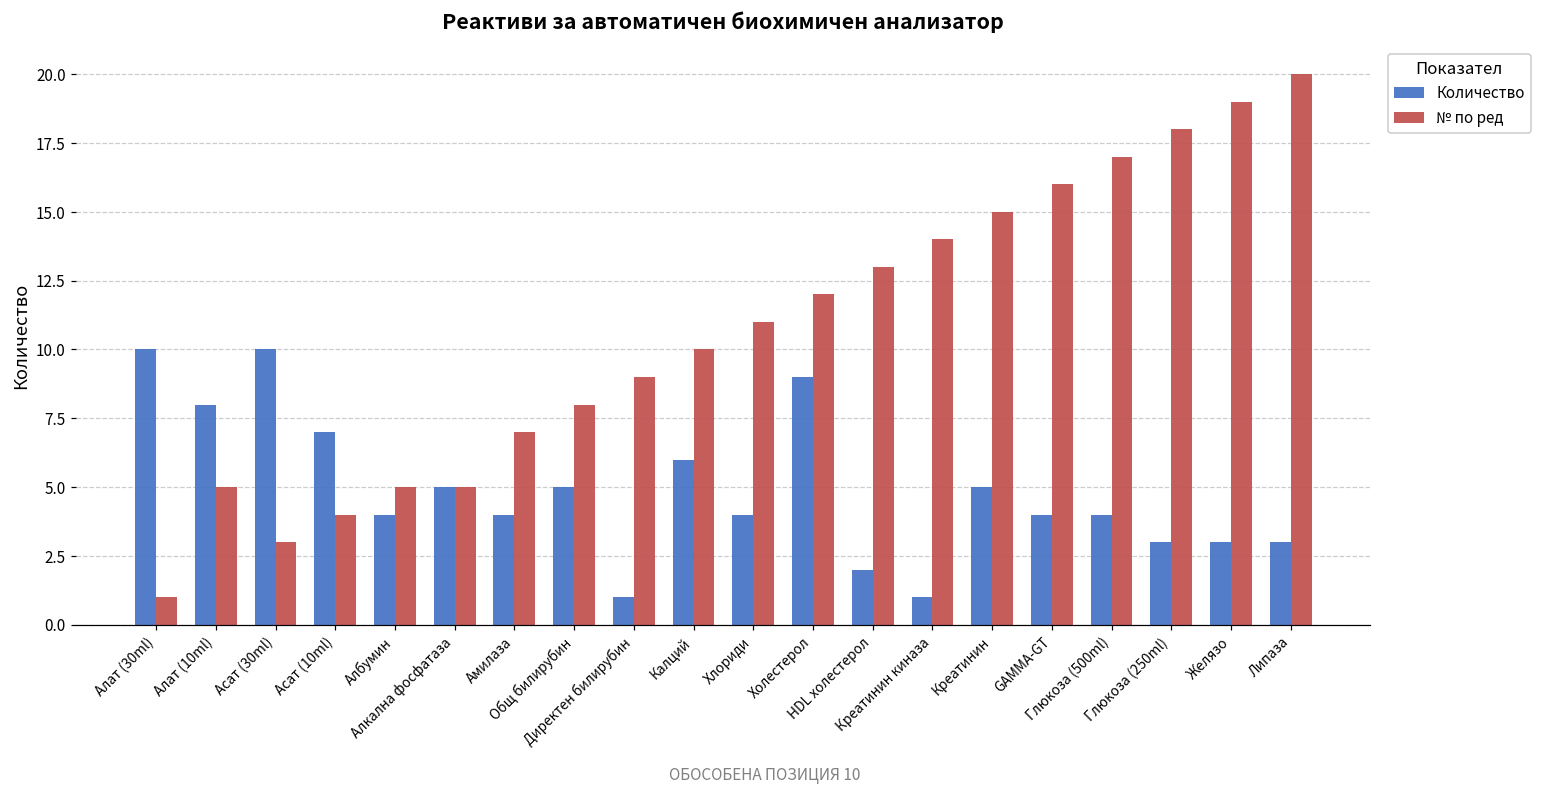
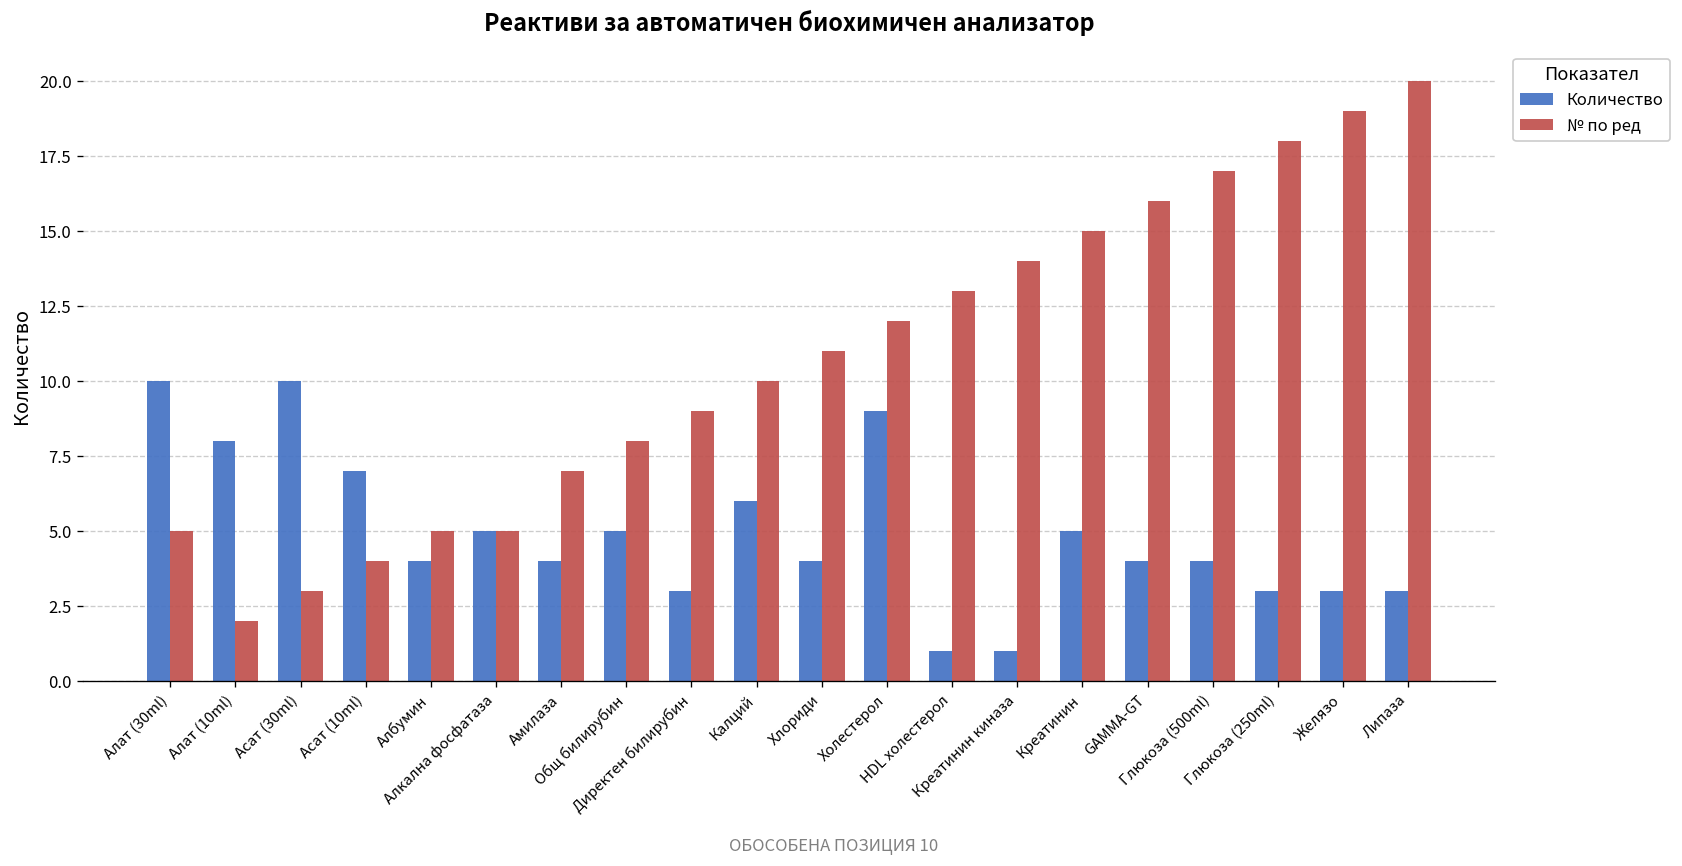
  {
    "Количество": {
      "Алат (30ml)": 10,
      "Алат (10ml)": 8,
      "Асат (30ml)": 10,
      "Асат (10ml)": 7,
      "Албумин": 4,
      "Алкална фосфатаза": 5,
      "Амилаза": 4,
      "Общ билирубин": 5,
-     "Директен билирубин": 1,
+     "Директен билирубин": 3,
      "Калций": 6,
      "Хлориди": 4,
      "Холестерол": 9,
-     "HDL холестерол": 2,
+     "HDL холестерол": 1,
      "Креатинин киназа": 1,
      "Креатинин": 5,
      "GAMMA-GT": 4,
      "Глюкоза (500ml)": 4,
      "Глюкоза (250ml)": 3,
      "Желязо": 3,
      "Липаза": 3
    },
    "№ по ред": {
-     "Алат (30ml)": 1,
-     "Алат (10ml)": 5,
+     "Алат (30ml)": 5,
+     "Алат (10ml)": 2,
      "Асат (30ml)": 3,
      "Асат (10ml)": 4,
      "Албумин": 5,
      "Алкална фосфатаза": 5,
      "Амилаза": 7,
      "Общ билирубин": 8,
      "Директен билирубин": 9,
      "Калций": 10,
      "Хлориди": 11,
      "Холестерол": 12,
      "HDL холестерол": 13,
      "Креатинин киназа": 14,
      "Креатинин": 15,
      "GAMMA-GT": 16,
      "Глюкоза (500ml)": 17,
      "Глюкоза (250ml)": 18,
      "Желязо": 19,
      "Липаза": 20
    }
  }
